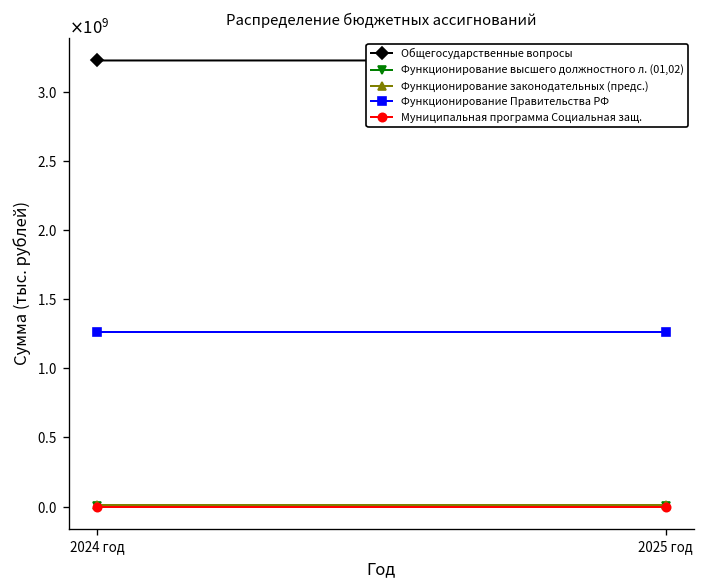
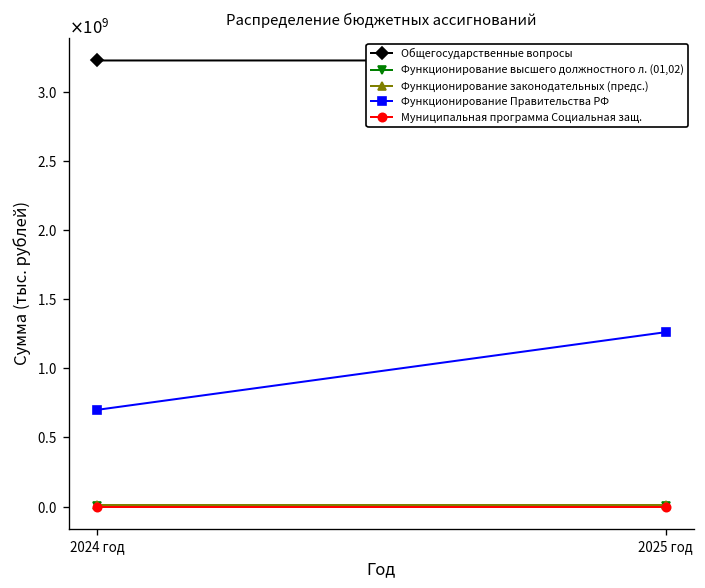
  {
    "Общегосударственные вопросы": {
      "2024 год": 3220000000
    },
    "Функционирование Правительства РФ": {
-     "2024 год": 1260000000,
+     "2024 год": 700000000,
      "2025 год": 1260000000
    }
  }
